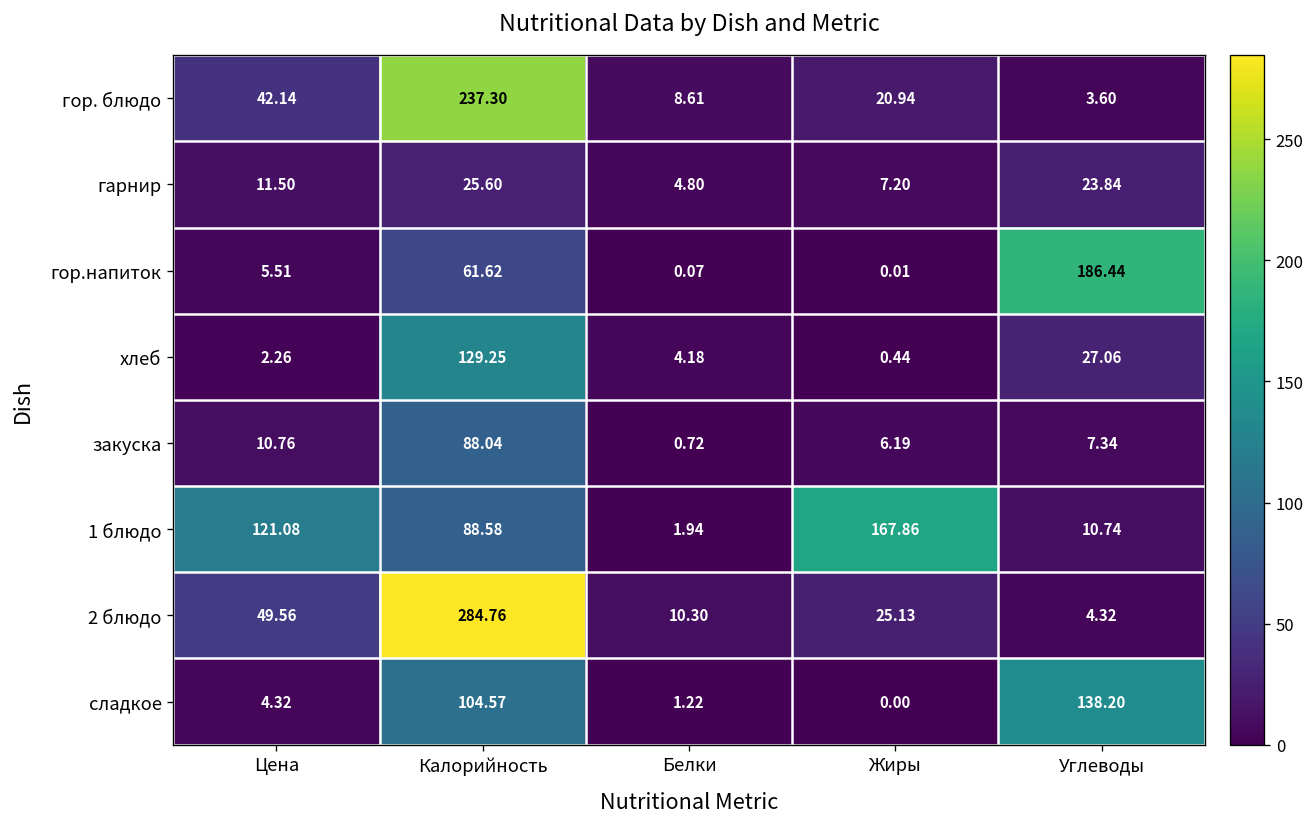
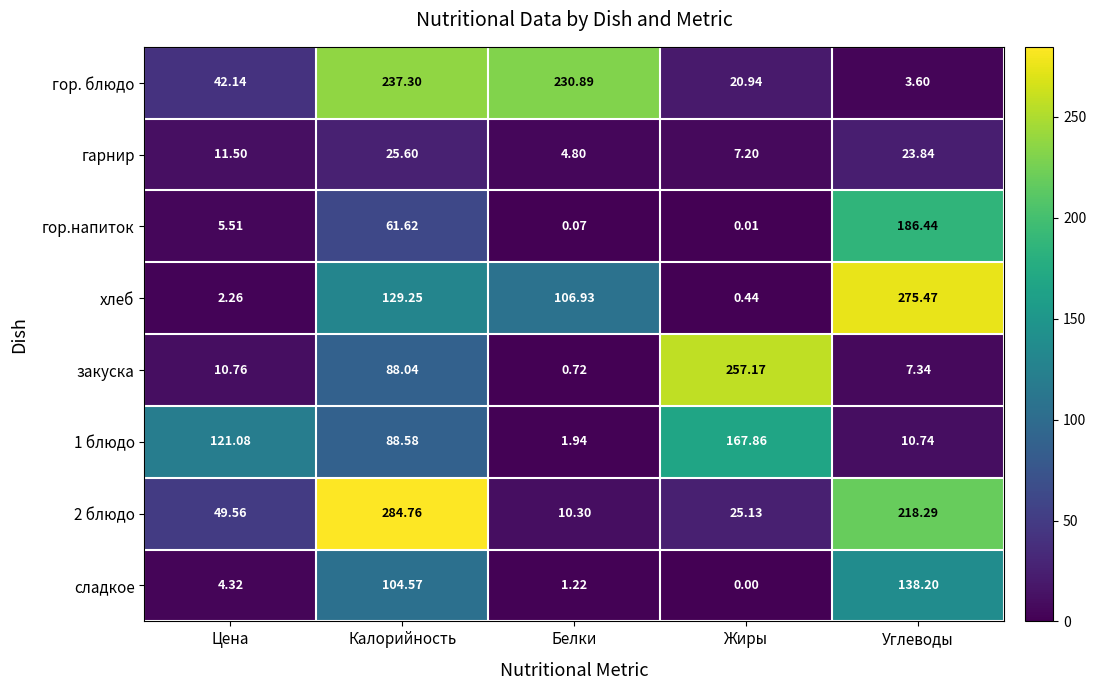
  {
    "гор. блюдо": {
      "Цена": 42.14,
      "Калорийность": 237.30,
-     "Белки": 8.61,
+     "Белки": 230.89,
      "Жиры": 20.94,
      "Углеводы": 3.60
    },
    "гарнир": {
      "Цена": 11.50,
      "Калорийность": 25.60,
      "Белки": 4.80,
      "Жиры": 7.20,
      "Углеводы": 23.84
    },
    "гор.напиток": {
      "Цена": 5.51,
      "Калорийность": 61.62,
      "Белки": 0.07,
      "Жиры": 0.01,
      "Углеводы": 186.44
    },
    "хлеб": {
      "Цена": 2.26,
      "Калорийность": 129.25,
-     "Белки": 4.18,
+     "Белки": 106.93,
      "Жиры": 0.44,
-     "Углеводы": 27.06
+     "Углеводы": 275.47
    },
    "закуска": {
      "Цена": 10.76,
      "Калорийность": 88.04,
      "Белки": 0.72,
-     "Жиры": 6.19,
+     "Жиры": 257.17,
      "Углеводы": 7.34
    },
    "1 блюдо": {
      "Цена": 121.08,
      "Калорийность": 88.58,
      "Белки": 1.94,
      "Жиры": 167.86,
      "Углеводы": 10.74
    },
    "2 блюдо": {
      "Цена": 49.56,
      "Калорийность": 284.76,
      "Белки": 10.30,
      "Жиры": 25.13,
-     "Углеводы": 4.32
+     "Углеводы": 218.29
    },
    "сладкое": {
      "Цена": 4.32,
      "Калорийность": 104.57,
      "Белки": 1.22,
      "Жиры": 0.00,
      "Углеводы": 138.20
    }
  }
